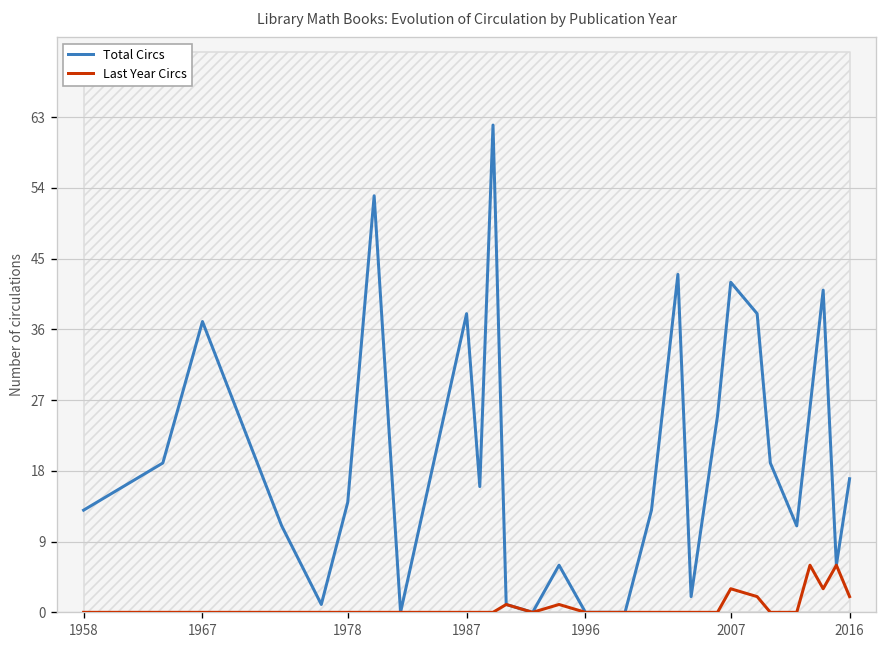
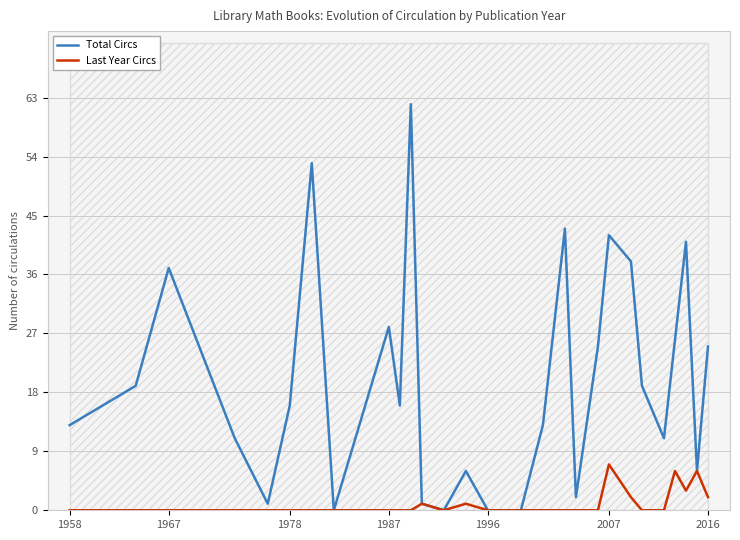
  {
    "Total Circs": {
      "1958": 13,
      "1967": 37,
-     "1978": 14,
-     "1987": 38,
+     "1978": 16,
+     "1987": 28,
      "2007": 42,
-     "2016": 17
+     "2016": 25
    },
    "Last Year Circs": {
      "1958": 0,
      "1967": 0,
      "1978": 0,
      "1987": 0,
-     "2007": 3,
+     "2007": 7,
      "2016": 2
    }
  }
